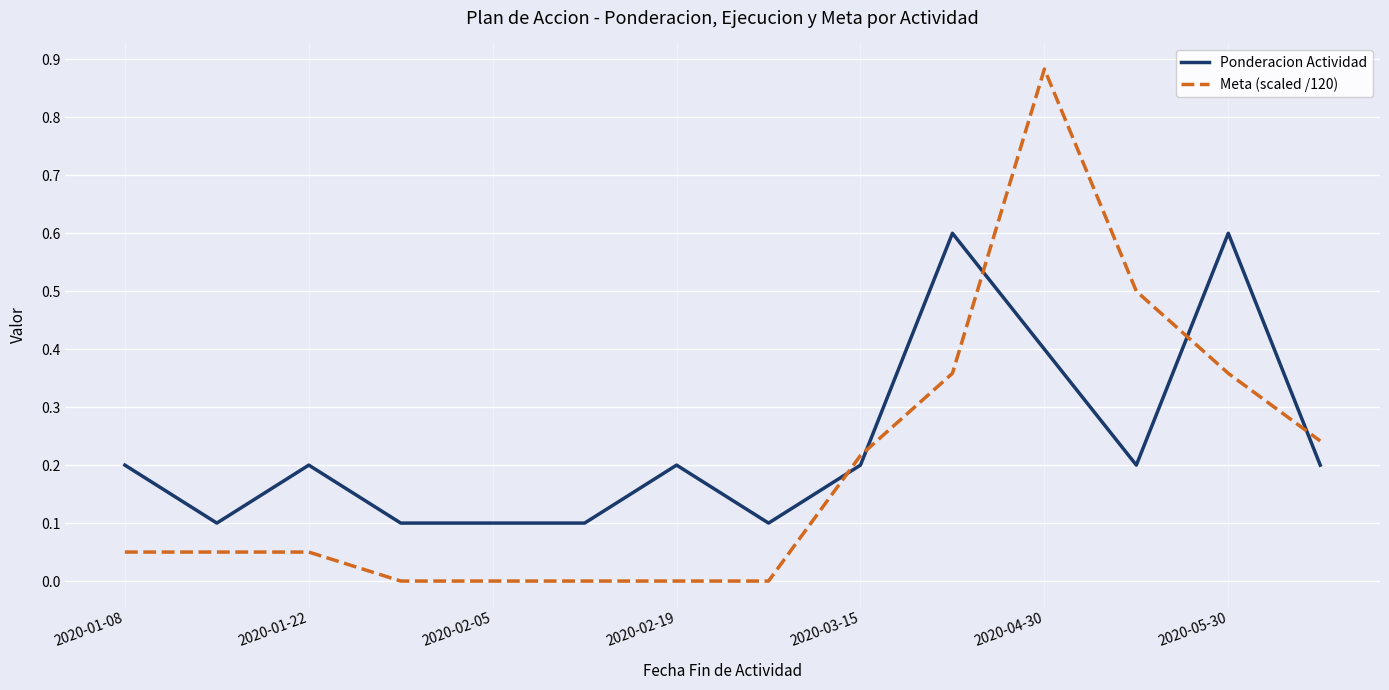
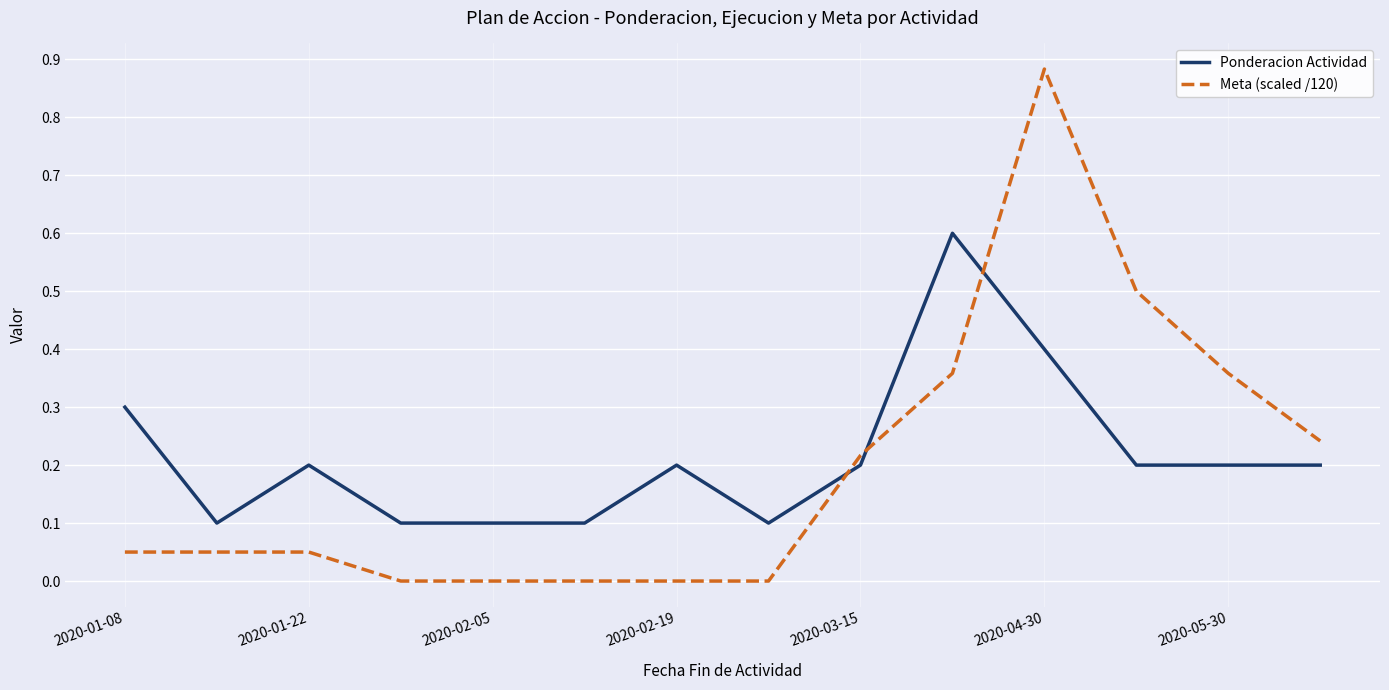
  {
    "Ponderacion Actividad": {
-     "2020-01-08": 0.2,
+     "2020-01-08": 0.3,
      "2020-01-22": 0.2,
      "2020-02-05": 0.1,
      "2020-02-19": 0.2,
      "2020-03-15": 0.2,
      "2020-04-30": 0.4,
-     "2020-05-30": 0.6
+     "2020-05-30": 0.2
    },
    "Meta (scaled /120)": {
      "2020-01-08": 0.05,
      "2020-01-22": 0.05,
      "2020-02-05": 0.0,
      "2020-02-19": 0.0,
      "2020-03-15": 0.22,
      "2020-04-30": 0.88,
      "2020-05-30": 0.36
    }
  }
